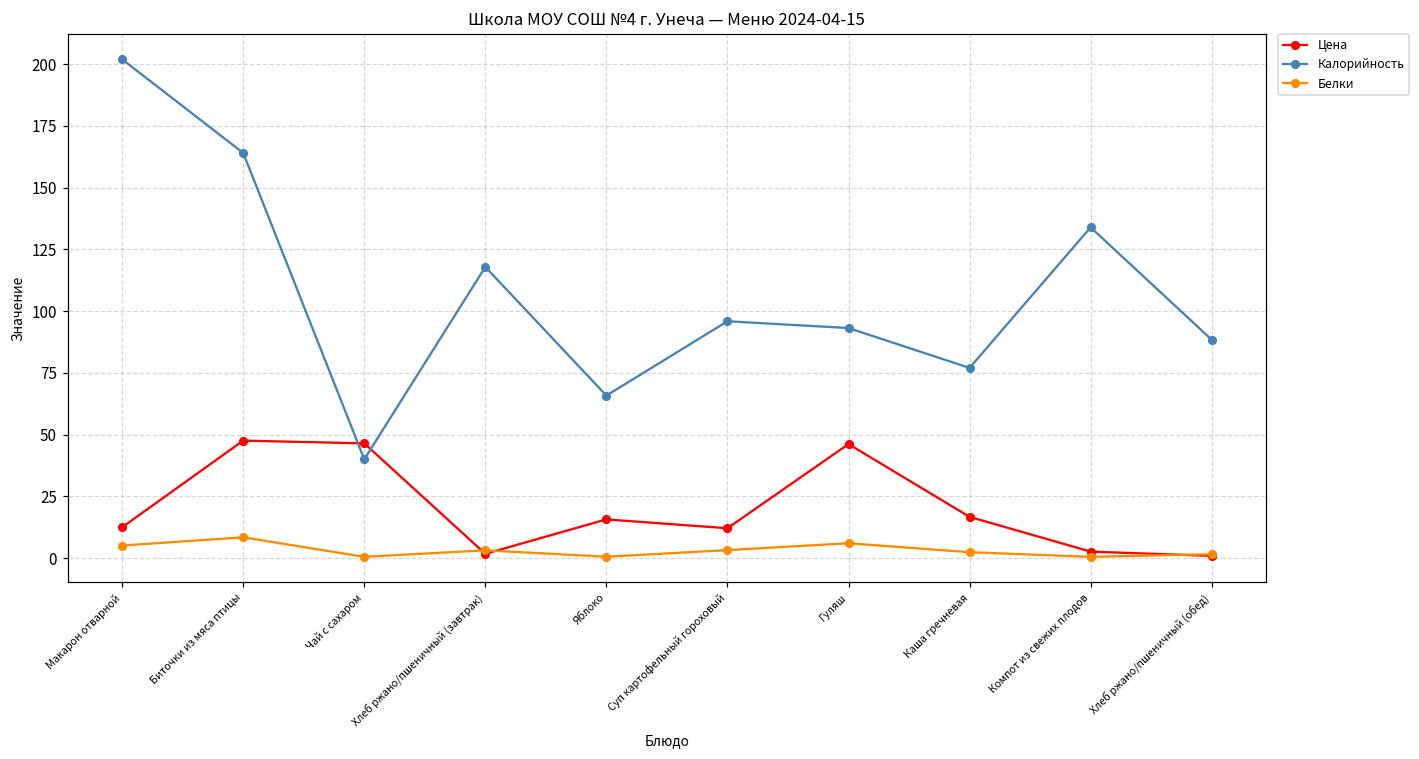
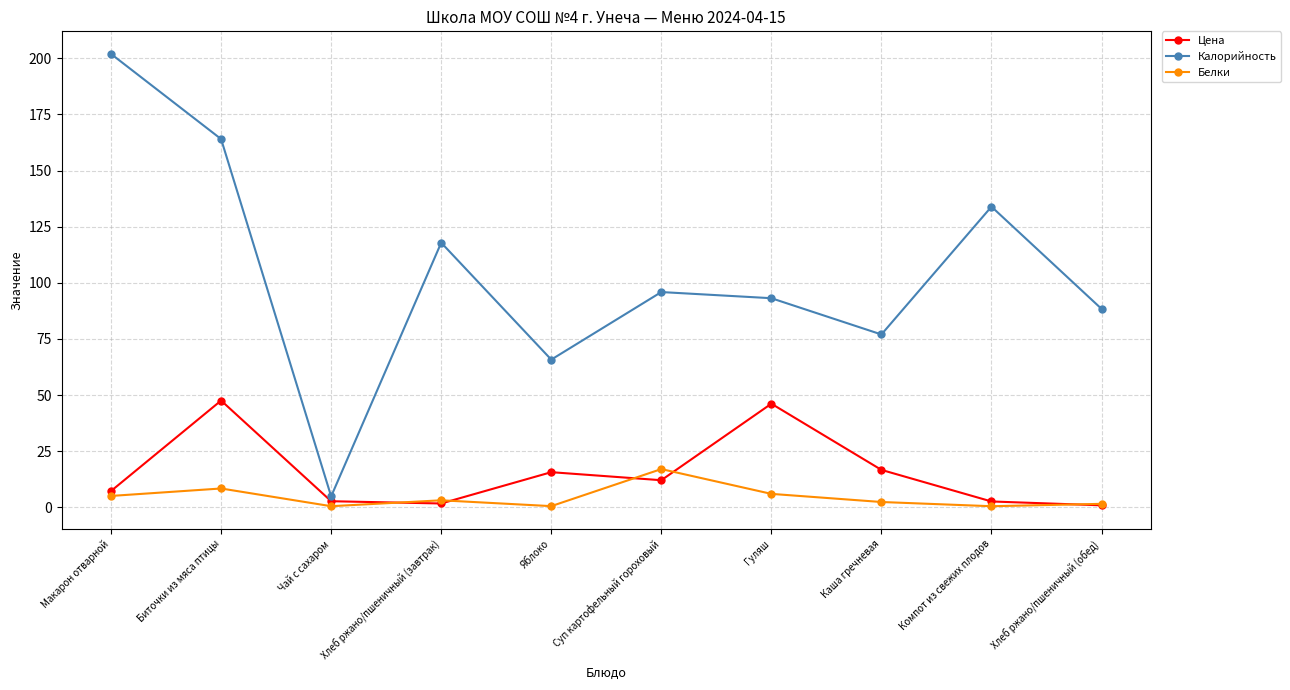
  {
    "Цена": {
-     "Макарон отварной": 13,
+     "Макарон отварной": 7,
      "Биточки из мяса птицы": 48,
-     "Чай с сахаром": 46,
+     "Чай с сахаром": 3,
      "Хлеб ржано/пшеничный (завтрак)": 2,
      "Яблоко": 16,
      "Суп картофельный гороховый": 12,
      "Гуляш": 46,
      "Каша гречневая": 17,
      "Компот из свежих плодов": 3
    },
    "Калорийность": {
      "Макарон отварной": 202,
      "Биточки из мяса птицы": 164,
-     "Чай с сахаром": 40,
+     "Чай с сахаром": 5,
      "Хлеб ржано/пшеничный (завтрак)": 118,
      "Яблоко": 66,
      "Суп картофельный гороховый": 96,
      "Гуляш": 93,
      "Каша гречневая": 77,
      "Компот из свежих плодов": 134,
      "Хлеб ржано/пшеничный (обед)": 88
    },
    "Белки": {
      "Макарон отварной": 5,
      "Биточки из мяса птицы": 8,
      "Чай с сахаром": 1,
      "Хлеб ржано/пшеничный (завтрак)": 3,
      "Яблоко": 1,
-     "Суп картофельный гороховый": 3,
+     "Суп картофельный гороховый": 17,
      "Гуляш": 6,
      "Каша гречневая": 2,
      "Компот из свежих плодов": 1
    }
  }
